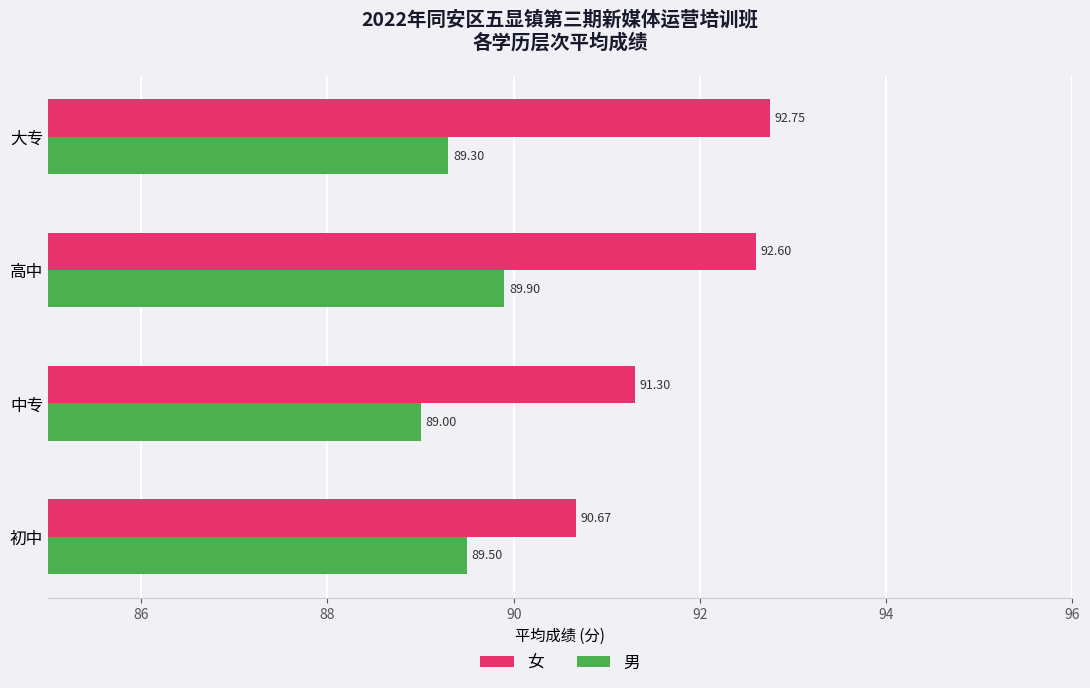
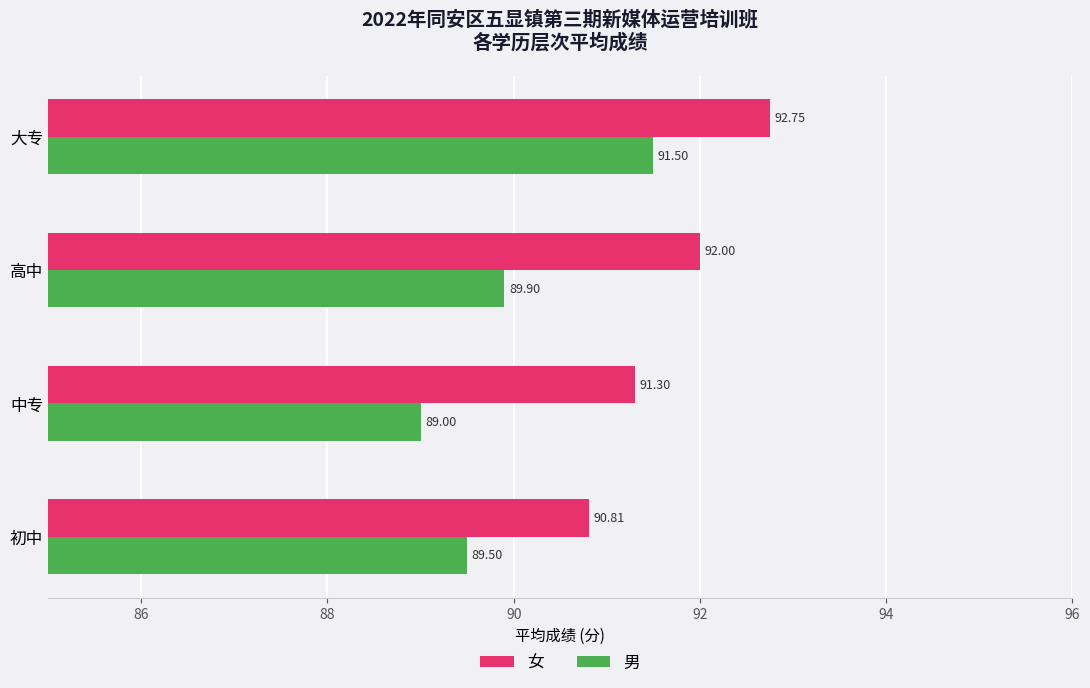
  {
    "女": {
      "大专": 92.75,
-     "高中": 92.60,
+     "高中": 92.00,
      "中专": 91.30,
-     "初中": 90.67
+     "初中": 90.81
    },
    "男": {
-     "大专": 89.30,
+     "大专": 91.50,
      "高中": 89.90,
      "中专": 89.00,
      "初中": 89.50
    }
  }
